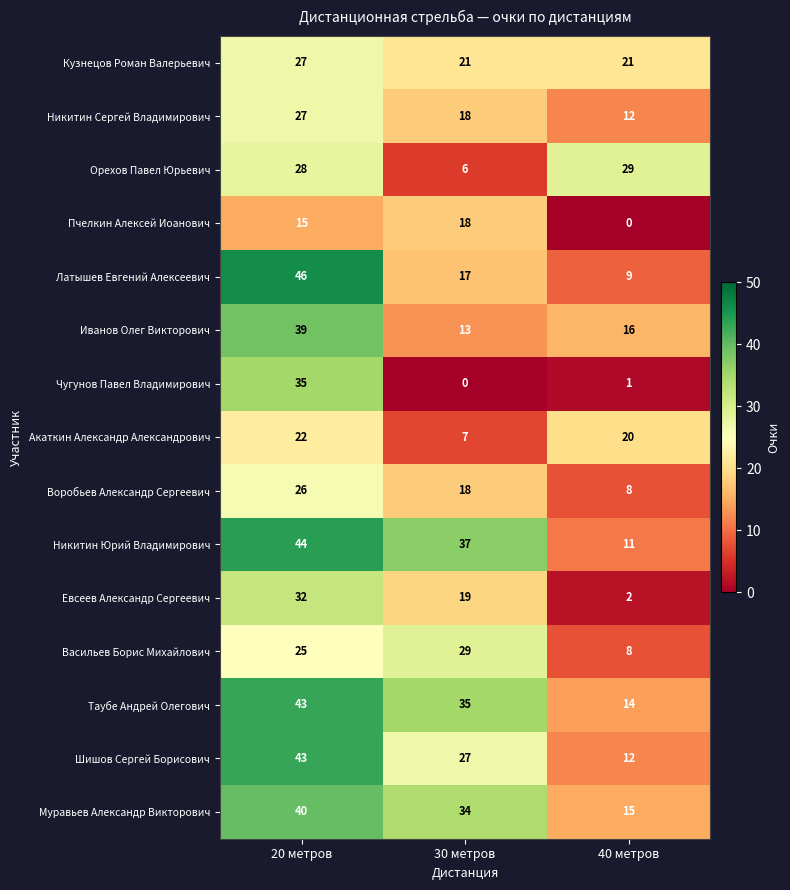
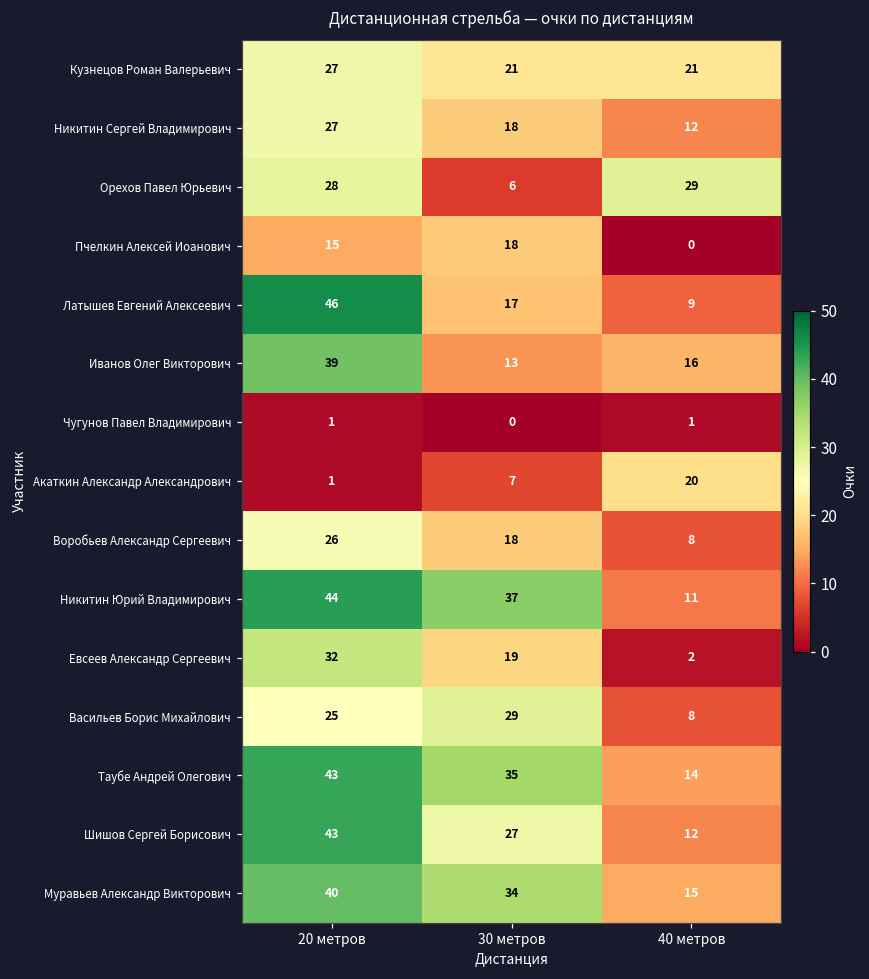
  {
    "Кузнецов Роман Валерьевич": {
      "20 метров": 27,
      "30 метров": 21,
      "40 метров": 21
    },
    "Никитин Сергей Владимирович": {
      "20 метров": 27,
      "30 метров": 18,
      "40 метров": 12
    },
    "Орехов Павел Юрьевич": {
      "20 метров": 28,
      "30 метров": 6,
      "40 метров": 29
    },
    "Пчелкин Алексей Иоанович": {
      "20 метров": 15,
      "30 метров": 18,
      "40 метров": 0
    },
    "Латышев Евгений Алексеевич": {
      "20 метров": 46,
      "30 метров": 17,
      "40 метров": 9
    },
    "Иванов Олег Викторович": {
      "20 метров": 39,
      "30 метров": 13,
      "40 метров": 16
    },
    "Чугунов Павел Владимирович": {
-     "20 метров": 35,
+     "20 метров": 1,
      "30 метров": 0,
      "40 метров": 1
    },
    "Акаткин Александр Александрович": {
-     "20 метров": 22,
+     "20 метров": 1,
      "30 метров": 7,
      "40 метров": 20
    },
    "Воробьев Александр Сергеевич": {
      "20 метров": 26,
      "30 метров": 18,
      "40 метров": 8
    },
    "Никитин Юрий Владимирович": {
      "20 метров": 44,
      "30 метров": 37,
      "40 метров": 11
    },
    "Евсеев Александр Сергеевич": {
      "20 метров": 32,
      "30 метров": 19,
      "40 метров": 2
    },
    "Васильев Борис Михайлович": {
      "20 метров": 25,
      "30 метров": 29,
      "40 метров": 8
    },
    "Таубе Андрей Олегович": {
      "20 метров": 43,
      "30 метров": 35,
      "40 метров": 14
    },
    "Шишов Сергей Борисович": {
      "20 метров": 43,
      "30 метров": 27,
      "40 метров": 12
    },
    "Муравьев Александр Викторович": {
      "20 метров": 40,
      "30 метров": 34,
      "40 метров": 15
    }
  }
